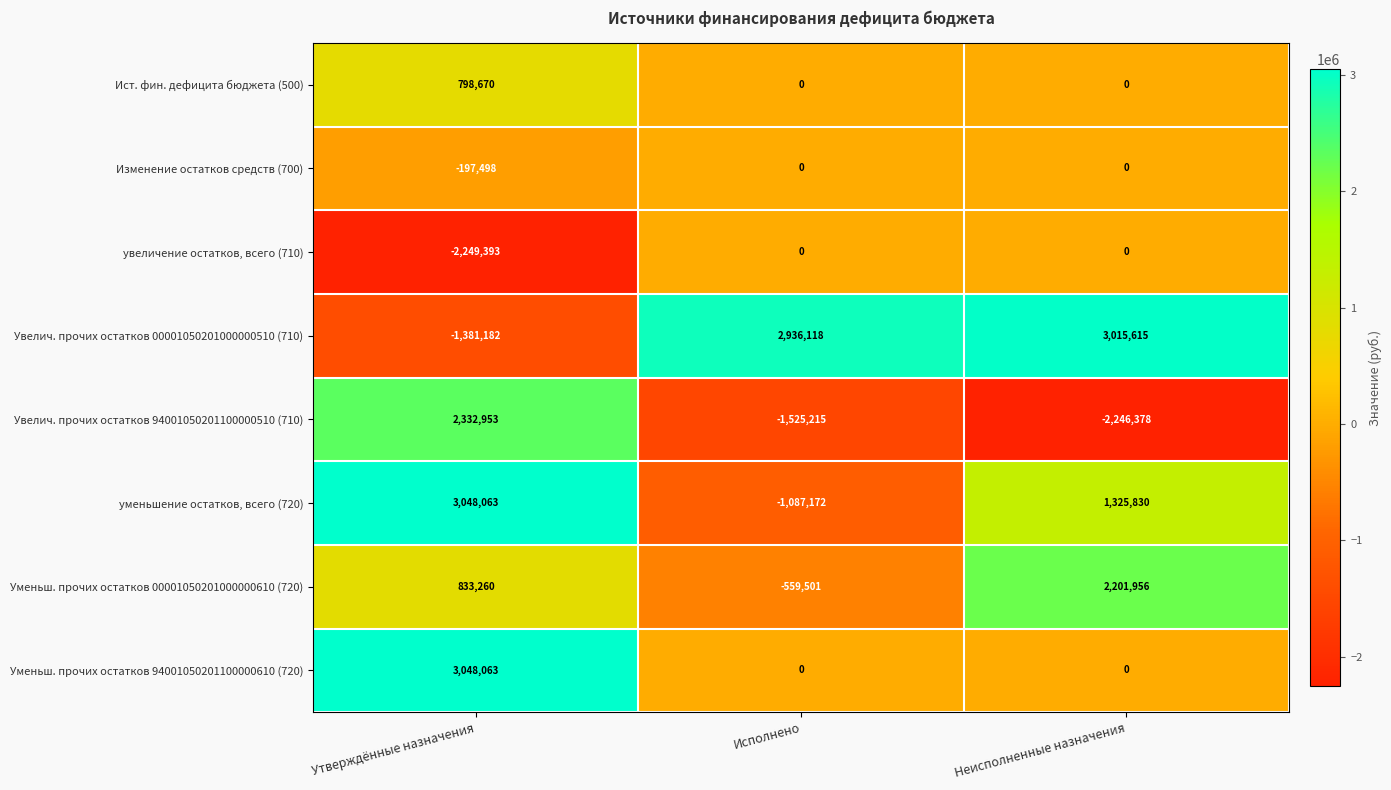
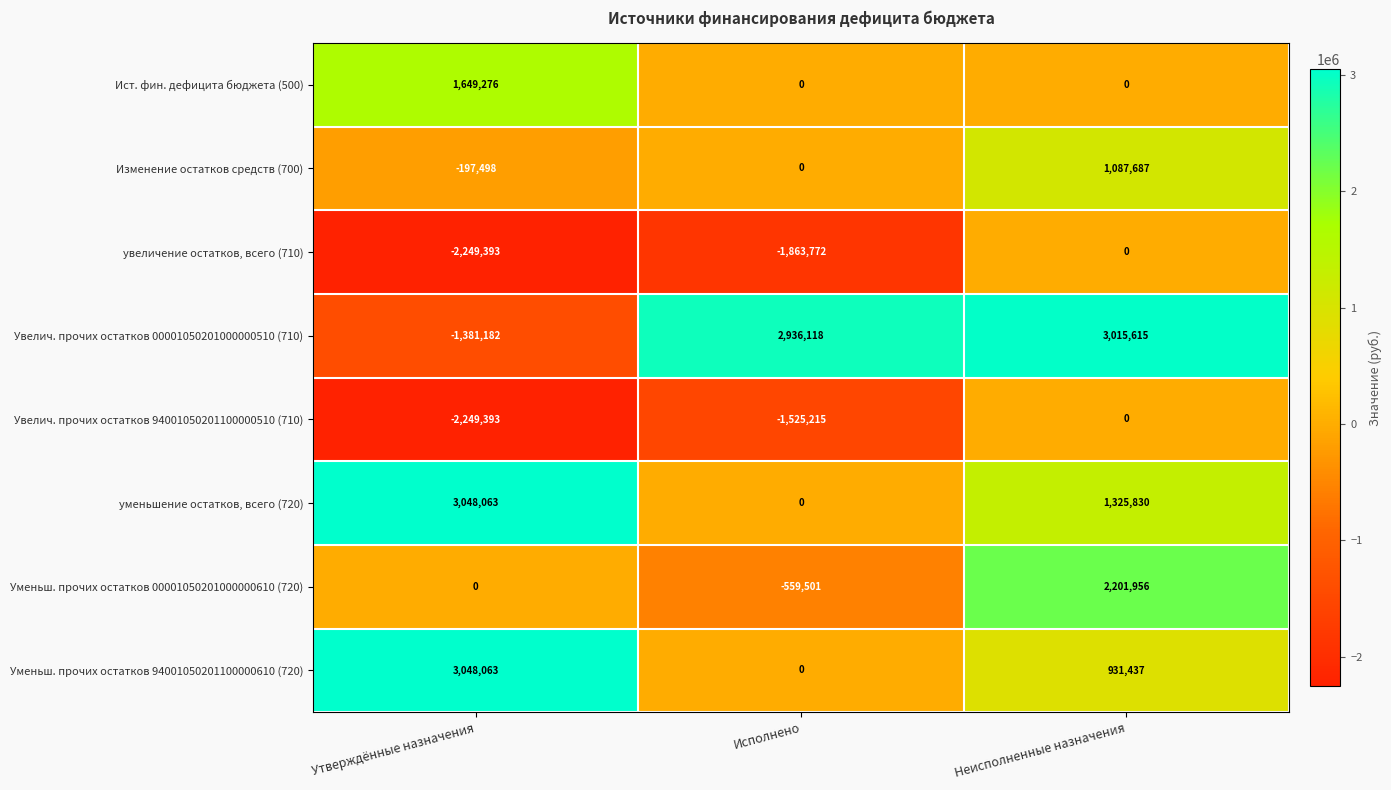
  {
    "Ист. фин. дефицита бюджета (500)": {
-     "Утверждённые назначения": "798,670",
+     "Утверждённые назначения": "1,649,276",
      "Исполнено": "0",
      "Неисполненные назначения": "0"
    },
    "Изменение остатков средств (700)": {
      "Утверждённые назначения": "-197,498",
      "Исполнено": "0",
-     "Неисполненные назначения": "0"
+     "Неисполненные назначения": "1,087,687"
    },
    "увеличение остатков, всего (710)": {
      "Утверждённые назначения": "-2,249,393",
-     "Исполнено": "0",
+     "Исполнено": "-1,863,772",
      "Неисполненные назначения": "0"
    },
    "Увелич. прочих остатков 00001050201000000510 (710)": {
      "Утверждённые назначения": "-1,381,182",
      "Исполнено": "2,936,118",
      "Неисполненные назначения": "3,015,615"
    },
    "Увелич. прочих остатков 94001050201100000510 (710)": {
-     "Утверждённые назначения": "2,332,953",
+     "Утверждённые назначения": "-2,249,393",
      "Исполнено": "-1,525,215",
-     "Неисполненные назначения": "-2,246,378"
+     "Неисполненные назначения": "0"
    },
    "уменьшение остатков, всего (720)": {
      "Утверждённые назначения": "3,048,063",
-     "Исполнено": "-1,087,172",
+     "Исполнено": "0",
      "Неисполненные назначения": "1,325,830"
    },
    "Уменьш. прочих остатков 00001050201000000610 (720)": {
-     "Утверждённые назначения": "833,260",
+     "Утверждённые назначения": "0",
      "Исполнено": "-559,501",
      "Неисполненные назначения": "2,201,956"
    },
    "Уменьш. прочих остатков 94001050201100000610 (720)": {
      "Утверждённые назначения": "3,048,063",
      "Исполнено": "0",
-     "Неисполненные назначения": "0"
+     "Неисполненные назначения": "931,437"
    }
  }
